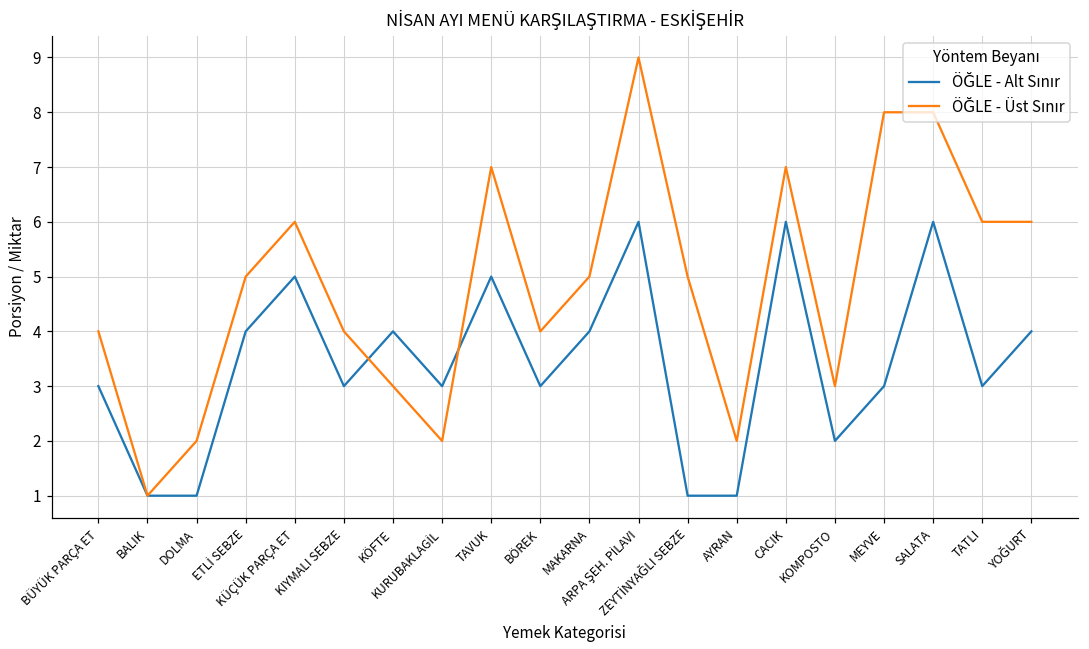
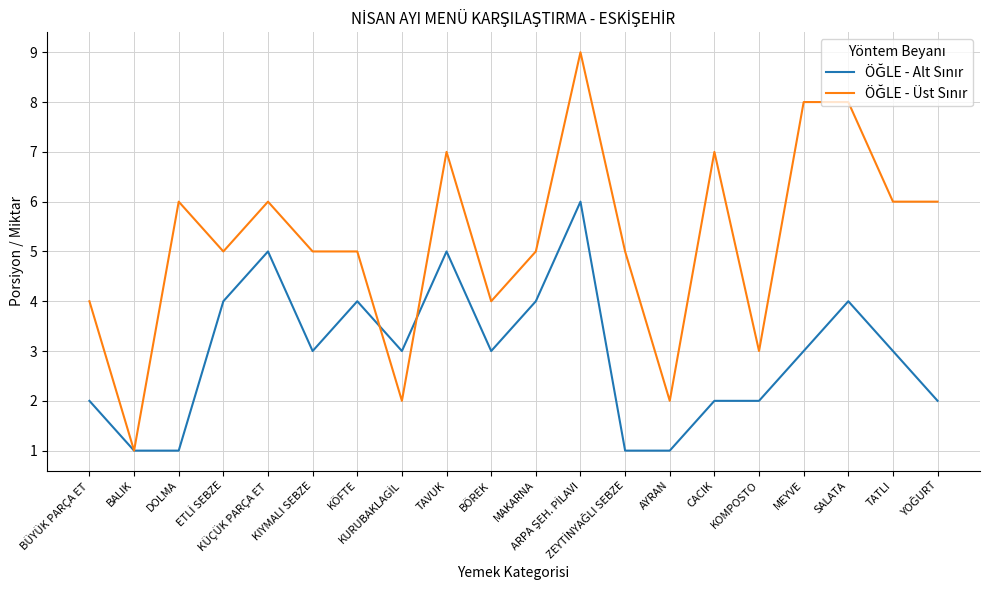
  {
    "ÖĞLE - Alt Sınır": {
-     "BÜYÜK PARÇA ET": 3,
+     "BÜYÜK PARÇA ET": 2,
      "DOLMA": 1,
      "ETLİ SEBZE": 4,
      "KÜÇÜK PARÇA ET": 5,
      "KIYMALI SEBZE": 3,
      "KÖFTE": 4,
      "KURUBAKLAGİL": 3,
      "TAVUK": 5,
      "BÖREK": 3,
      "MAKARNA": 4,
      "ARPA ŞEH. PİLAVI": 6,
      "ZEYTİNYAĞLI SEBZE": 1,
      "AYRAN": 1,
-     "CACIK": 6,
+     "CACIK": 2,
      "KOMPOSTO": 2,
      "MEYVE": 3,
-     "SALATA": 6,
+     "SALATA": 4,
      "TATLI": 3,
-     "YOĞURT": 4
+     "YOĞURT": 2
    },
    "ÖĞLE - Üst Sınır": {
      "BÜYÜK PARÇA ET": 4,
-     "DOLMA": 2,
+     "DOLMA": 6,
      "ETLİ SEBZE": 5,
      "KÜÇÜK PARÇA ET": 6,
-     "KIYMALI SEBZE": 4,
-     "KÖFTE": 3,
+     "KIYMALI SEBZE": 5,
+     "KÖFTE": 5,
      "KURUBAKLAGİL": 2,
      "TAVUK": 7,
      "BÖREK": 4,
      "MAKARNA": 5,
      "ARPA ŞEH. PİLAVI": 9,
      "ZEYTİNYAĞLI SEBZE": 5,
      "AYRAN": 2,
      "CACIK": 7,
      "KOMPOSTO": 3,
      "MEYVE": 8,
      "TATLI": 6,
      "YOĞURT": 6
    }
  }
